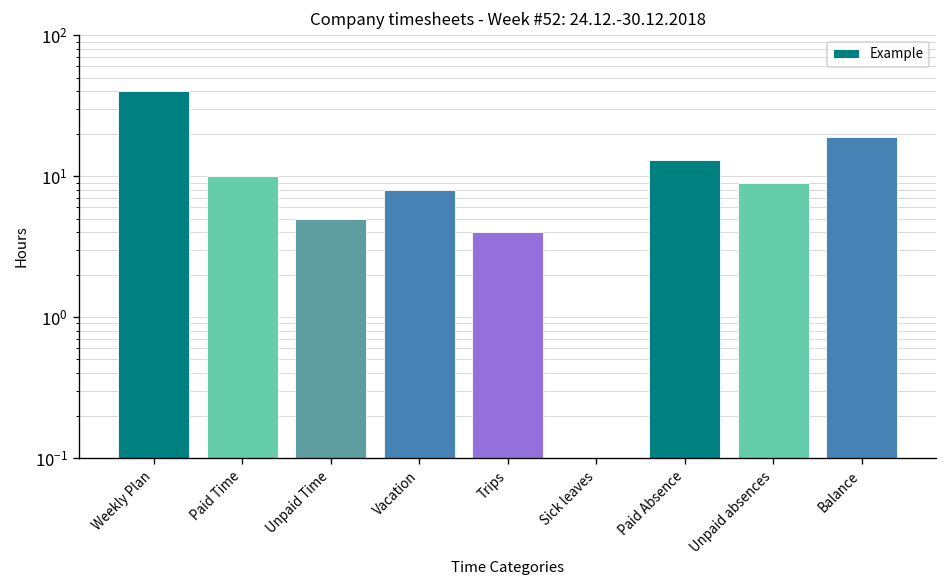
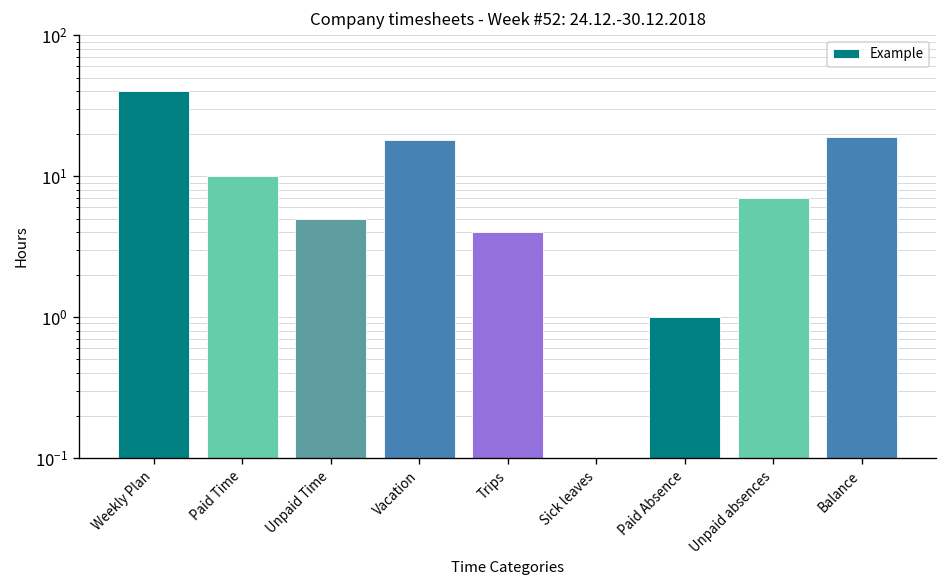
  {
    "Weekly Plan": 40,
    "Paid Time": 10,
    "Unpaid Time": 5,
-   "Vacation": 8,
+   "Vacation": 18,
    "Trips": 4,
-   "Paid Absence": 13,
-   "Unpaid absences": 9,
+   "Paid Absence": 1,
+   "Unpaid absences": 7,
    "Balance": 19
  }
